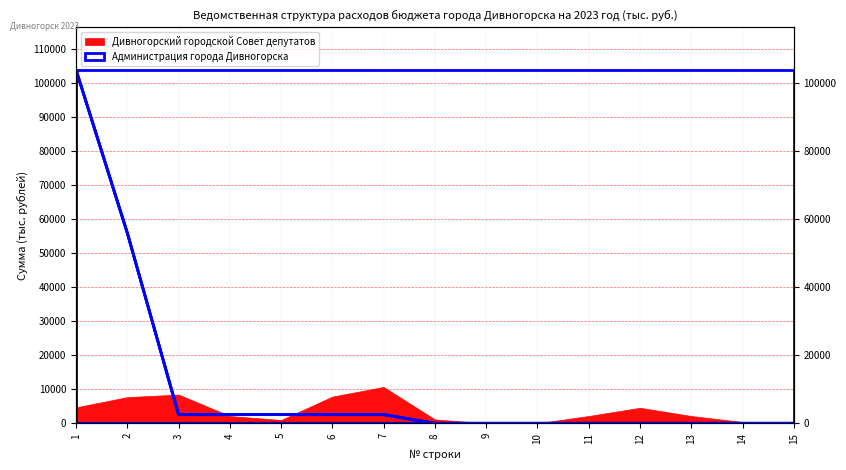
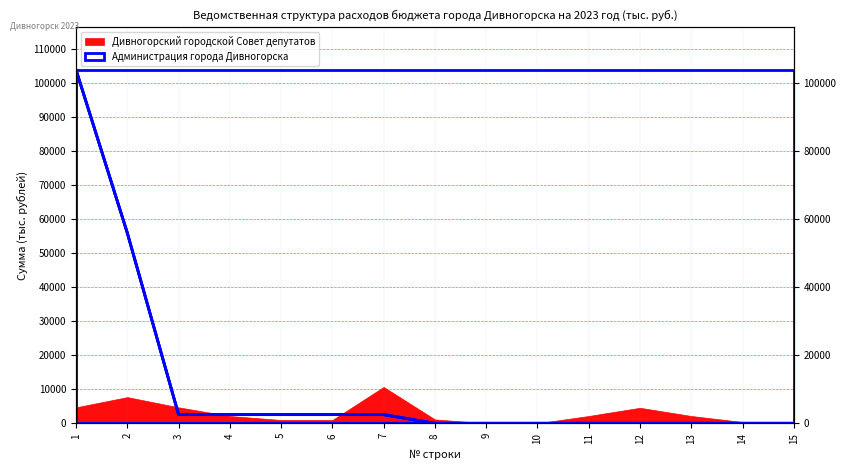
  {
    "Дивногорский городской Совет депутатов": {
-     "3": 8000,
-     "6": 8000,
+     "3": 5000,
+     "6": 1000,
      "7": 11000,
      "8": 1000,
      "11": 2000,
      "12": 5000,
      "13": 2000
    }
  }
